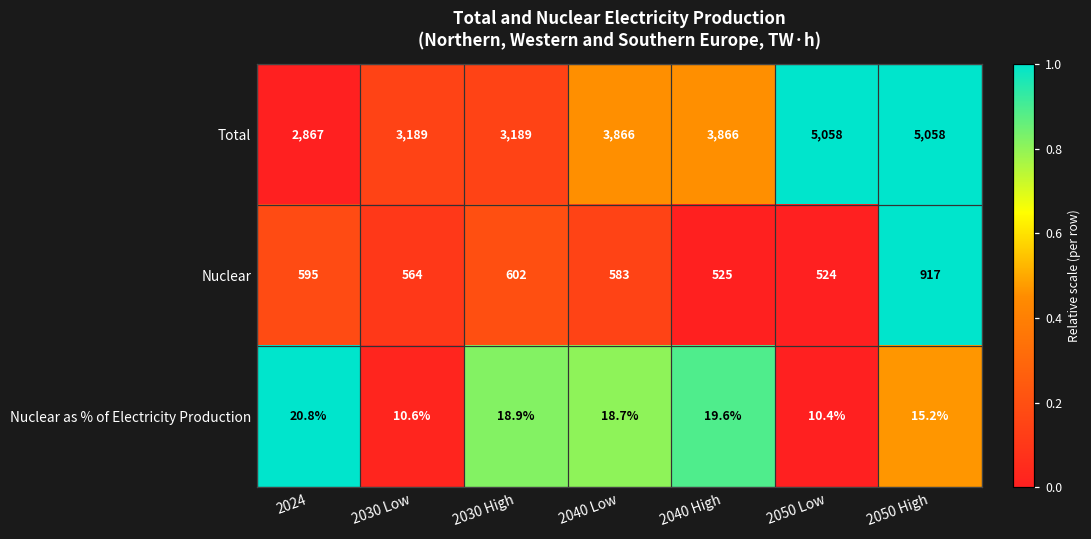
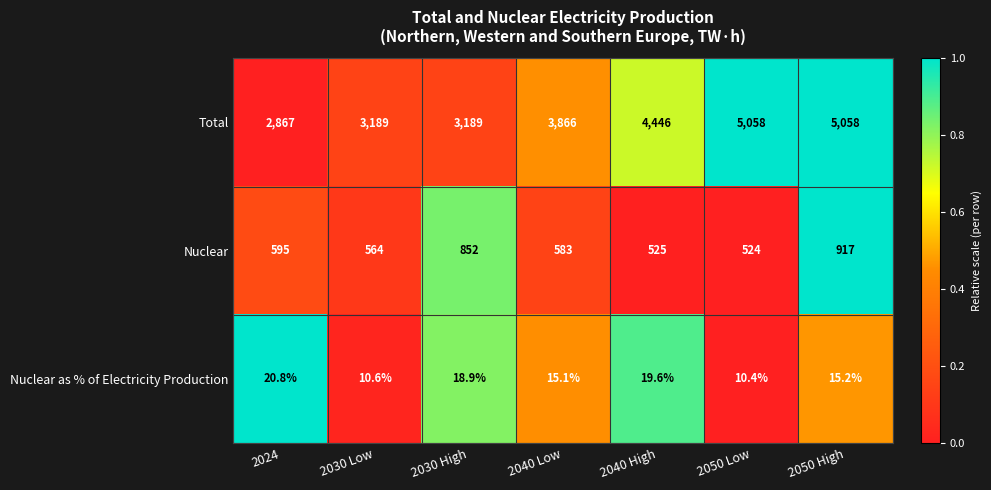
  {
    "Total": {
      "2024": "2,867",
      "2030 Low": "3,189",
      "2030 High": "3,189",
      "2040 Low": "3,866",
-     "2040 High": "3,866",
+     "2040 High": "4,446",
      "2050 Low": "5,058",
      "2050 High": "5,058"
    },
    "Nuclear": {
      "2024": "595",
      "2030 Low": "564",
-     "2030 High": "602",
+     "2030 High": "852",
      "2040 Low": "583",
      "2040 High": "525",
      "2050 Low": "524",
      "2050 High": "917"
    },
    "Nuclear as % of Electricity Production": {
      "2024": "20.8%",
      "2030 Low": "10.6%",
      "2030 High": "18.9%",
-     "2040 Low": "18.7%",
+     "2040 Low": "15.1%",
      "2040 High": "19.6%",
      "2050 Low": "10.4%",
      "2050 High": "15.2%"
    }
  }
